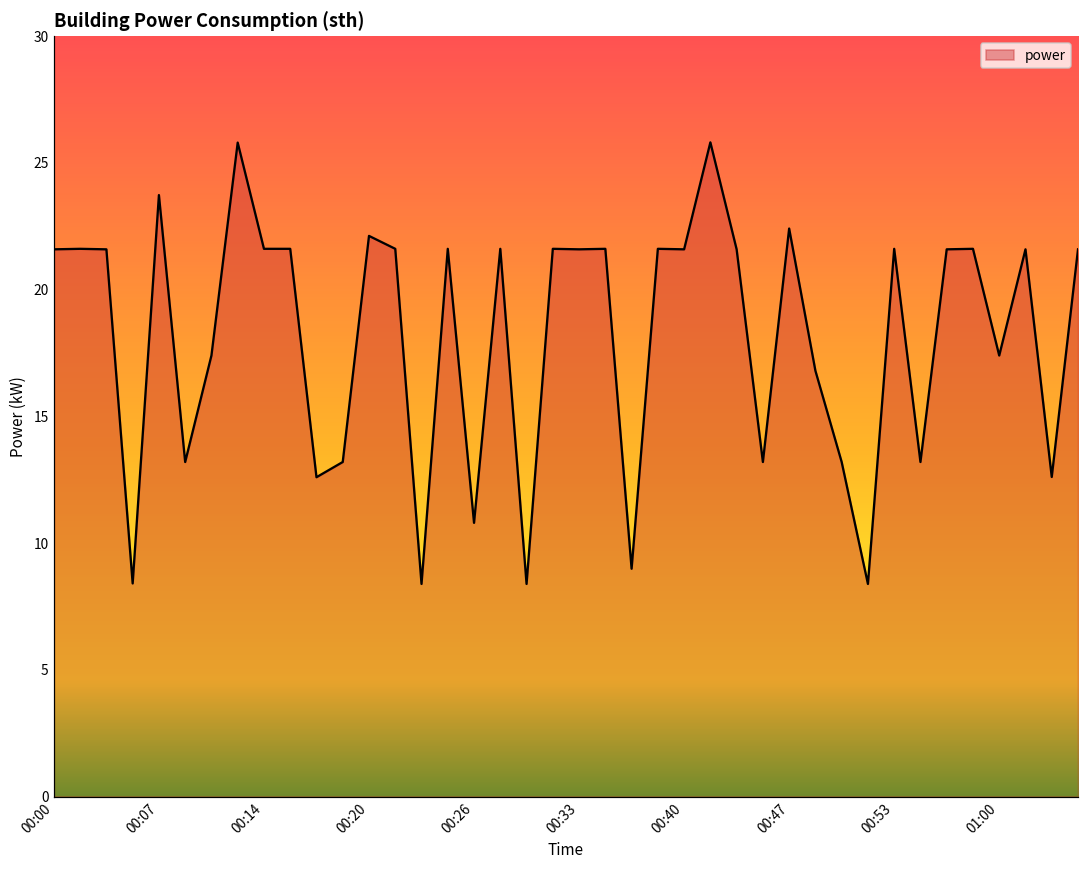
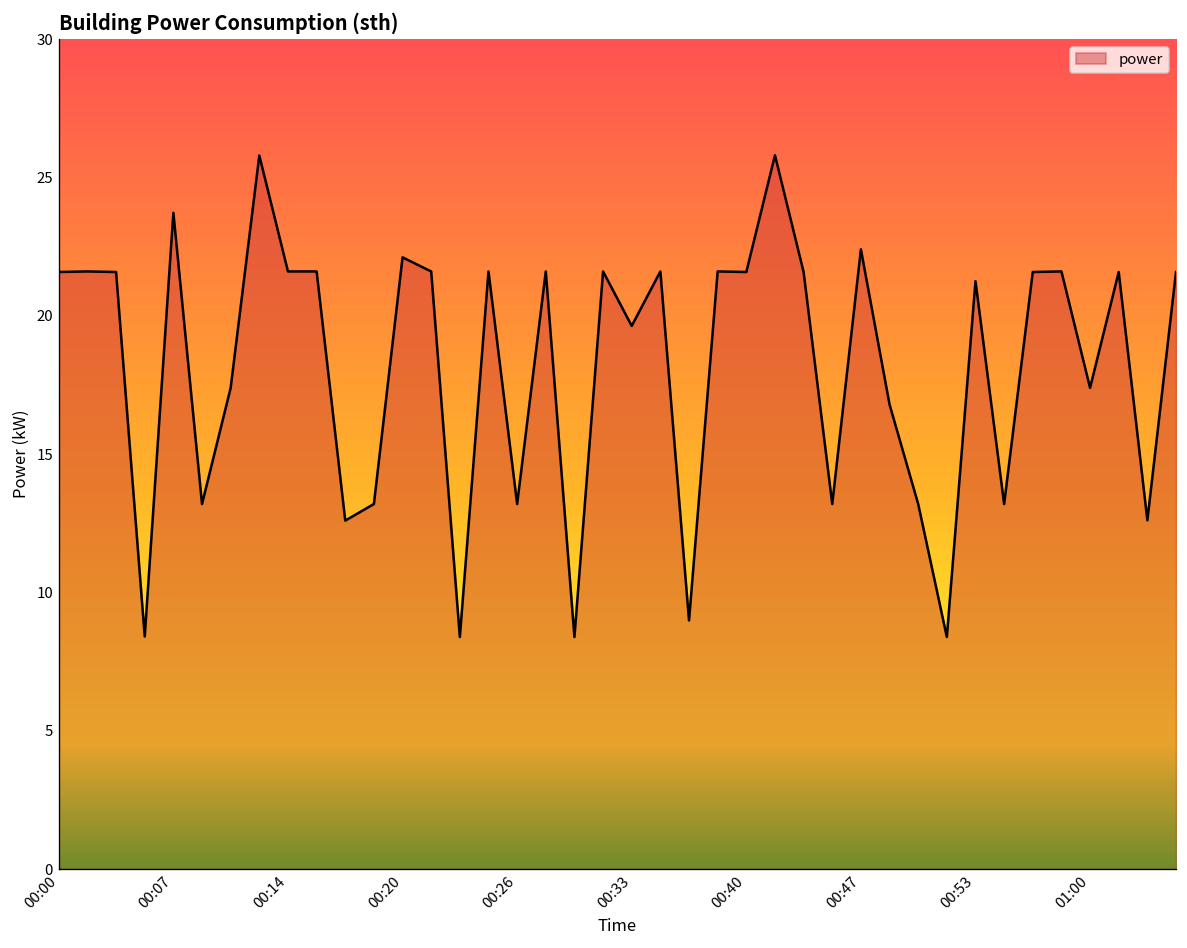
  {
    "00:00": 21.6,
    "00:07": 23.7,
    "00:14": 21.6,
    "00:20": 22.1,
-   "00:26": 10.8,
-   "00:33": 21.6,
+   "00:26": 13.2,
+   "00:33": 19.6,
    "00:40": 21.6,
    "00:47": 22.4,
-   "00:53": 21.6,
+   "00:53": 21.3,
    "01:00": 17.4
  }
